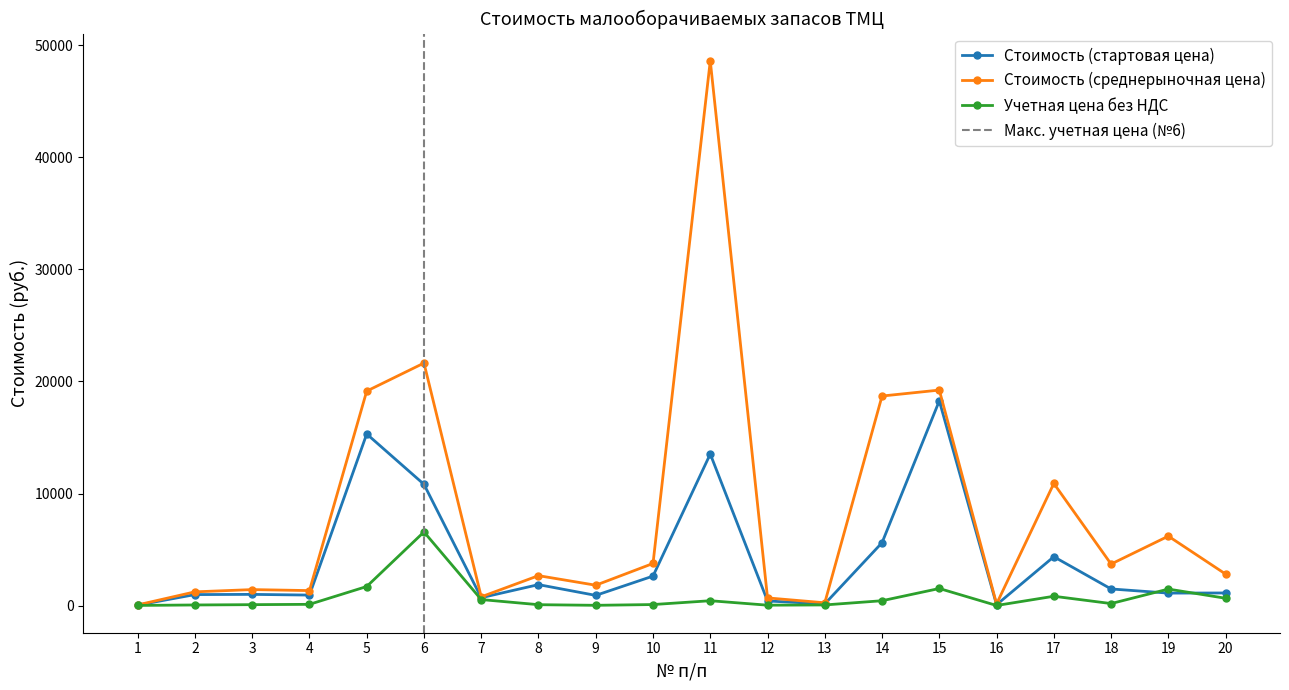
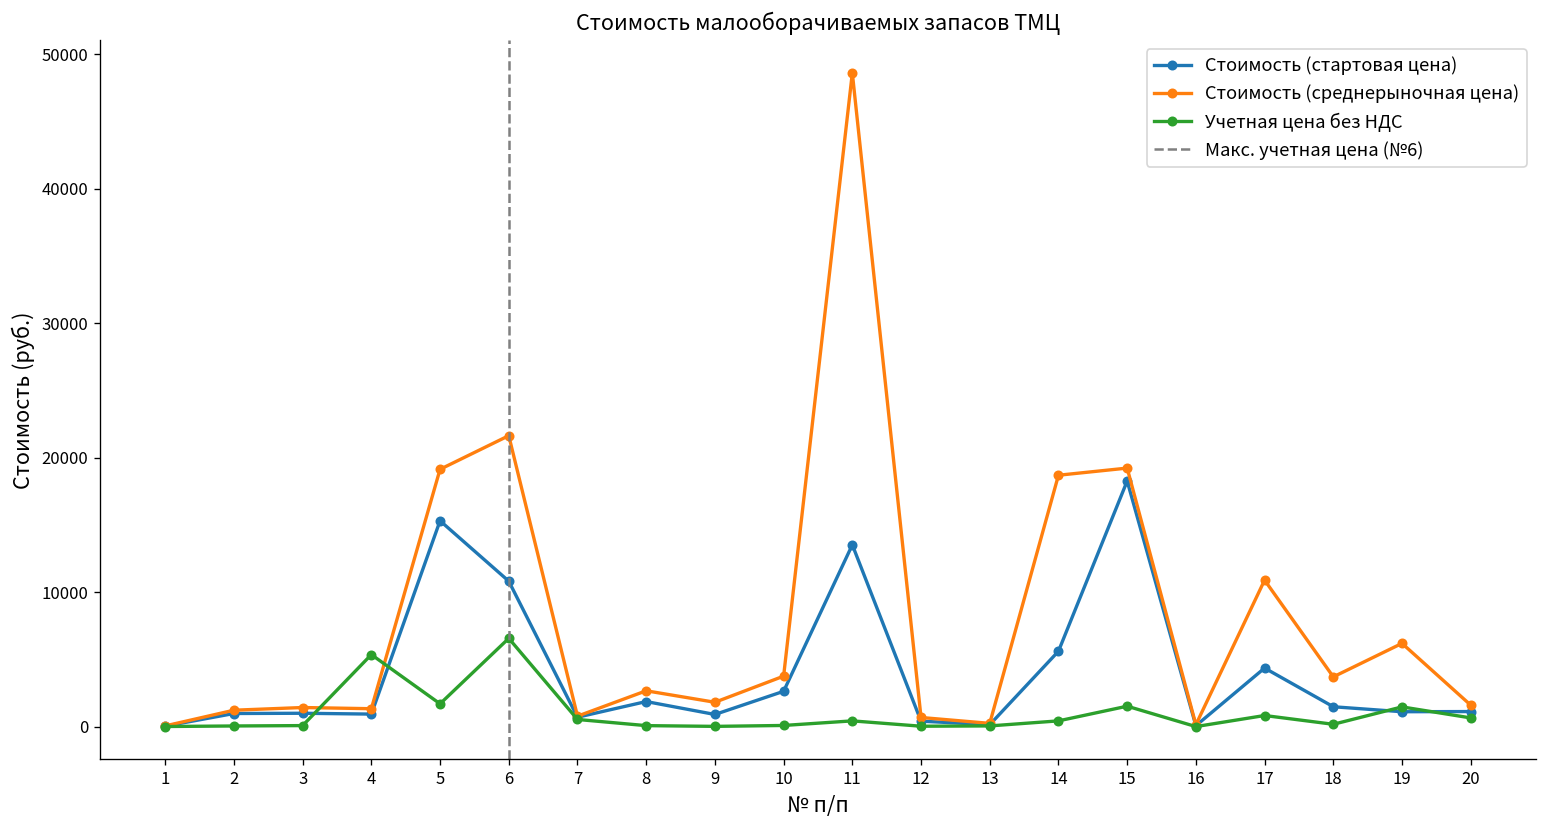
  {
    "Стоимость (стартовая цена)": {
      "2": 1000,
      "3": 1000,
      "4": 900,
      "5": 15300,
      "6": 10800,
      "8": 1900,
      "9": 900,
      "10": 2600,
      "11": 13500,
      "12": 400,
      "14": 5600,
      "15": 18300,
      "17": 4400,
      "18": 1500,
      "19": 1100,
      "20": 1100
    },
    "Стоимость (среднерыночная цена)": {
      "2": 1200,
      "3": 1400,
      "4": 1300,
      "5": 19100,
      "6": 21600,
      "8": 2700,
      "9": 1800,
      "10": 3800,
      "11": 48600,
      "12": 700,
      "14": 18700,
      "15": 19200,
      "17": 10900,
      "18": 3700,
      "19": 6200,
-     "20": 2800
+     "20": 1600
    },
    "Учетная цена без НДС": {
      "2": 100,
      "3": 100,
-     "4": 100,
+     "4": 5400,
      "5": 1700,
      "6": 6600,
      "8": 100,
      "9": 0,
      "10": 100,
      "11": 400,
      "12": 0,
      "14": 400,
      "15": 1500,
      "17": 800,
      "18": 200,
      "19": 1500,
      "20": 700
    }
  }
